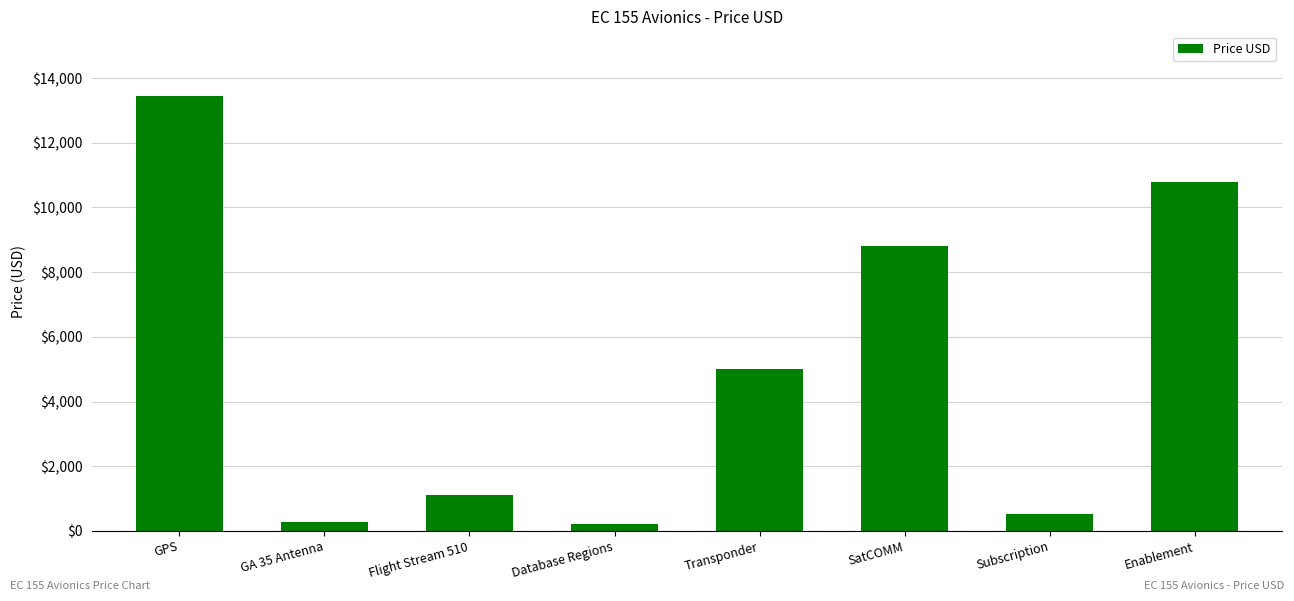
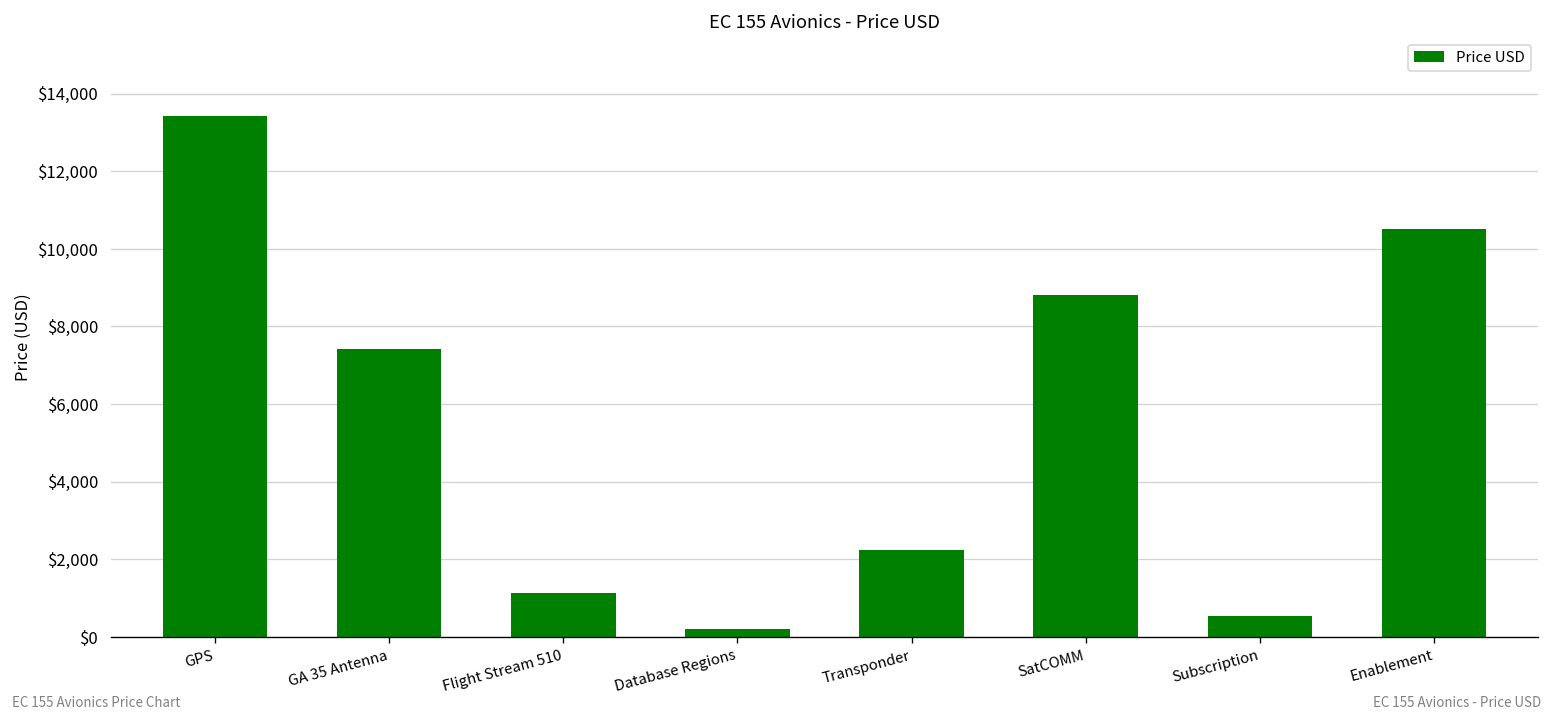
  {
    "GPS": "$13,400",
-   "GA 35 Antenna": "$300",
+   "GA 35 Antenna": "$7,400",
    "Flight Stream 510": "$1,100",
    "Database Regions": "$200",
-   "Transponder": "$5,000",
+   "Transponder": "$2,200",
    "SatCOMM": "$8,800",
    "Subscription": "$500",
-   "Enablement": "$10,800"
+   "Enablement": "$10,500"
  }
